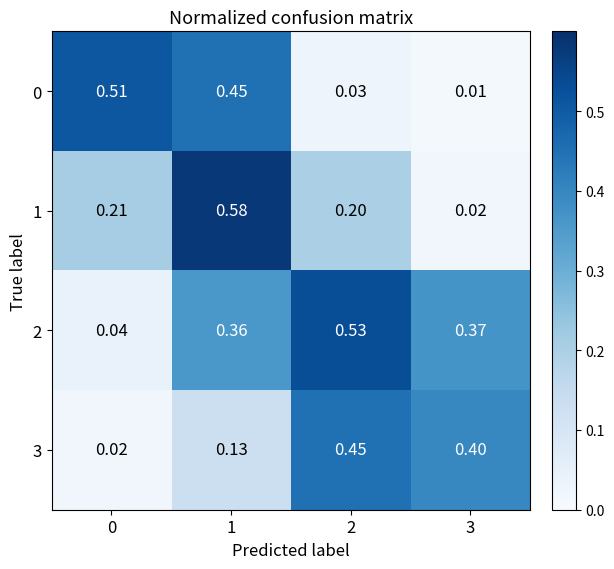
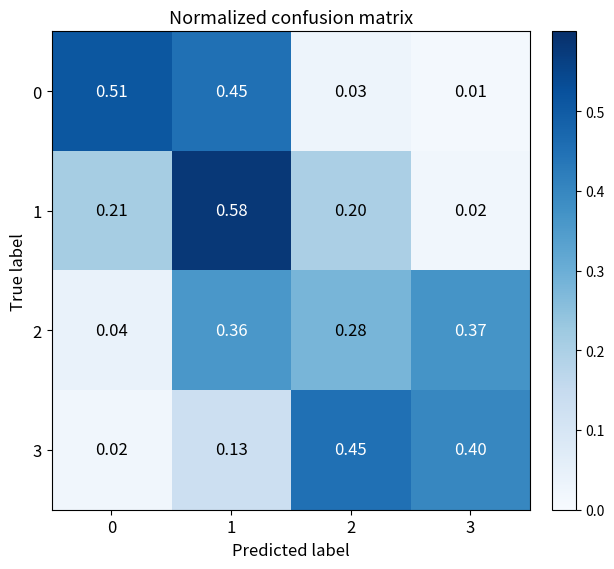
  {
    "0": {
      "0": 0.51,
      "1": 0.45,
      "2": 0.03,
      "3": 0.01
    },
    "1": {
      "0": 0.21,
      "1": 0.58,
      "2": 0.20,
      "3": 0.02
    },
    "2": {
      "0": 0.04,
      "1": 0.36,
-     "2": 0.53,
+     "2": 0.28,
      "3": 0.37
    },
    "3": {
      "0": 0.02,
      "1": 0.13,
      "2": 0.45,
      "3": 0.40
    }
  }
